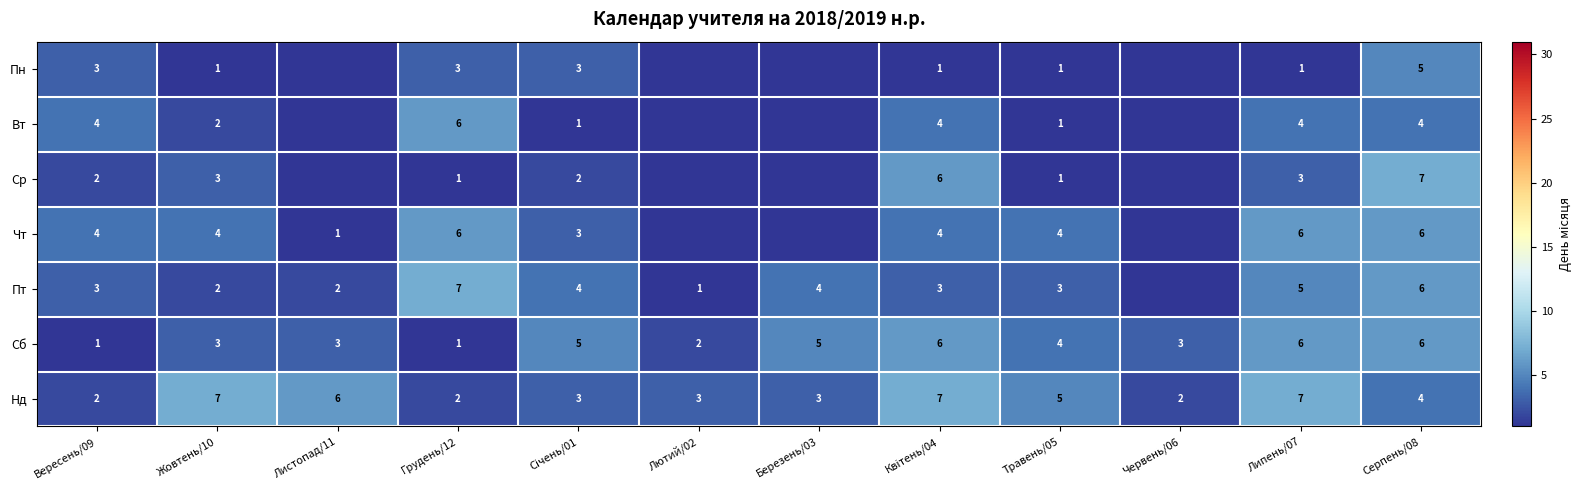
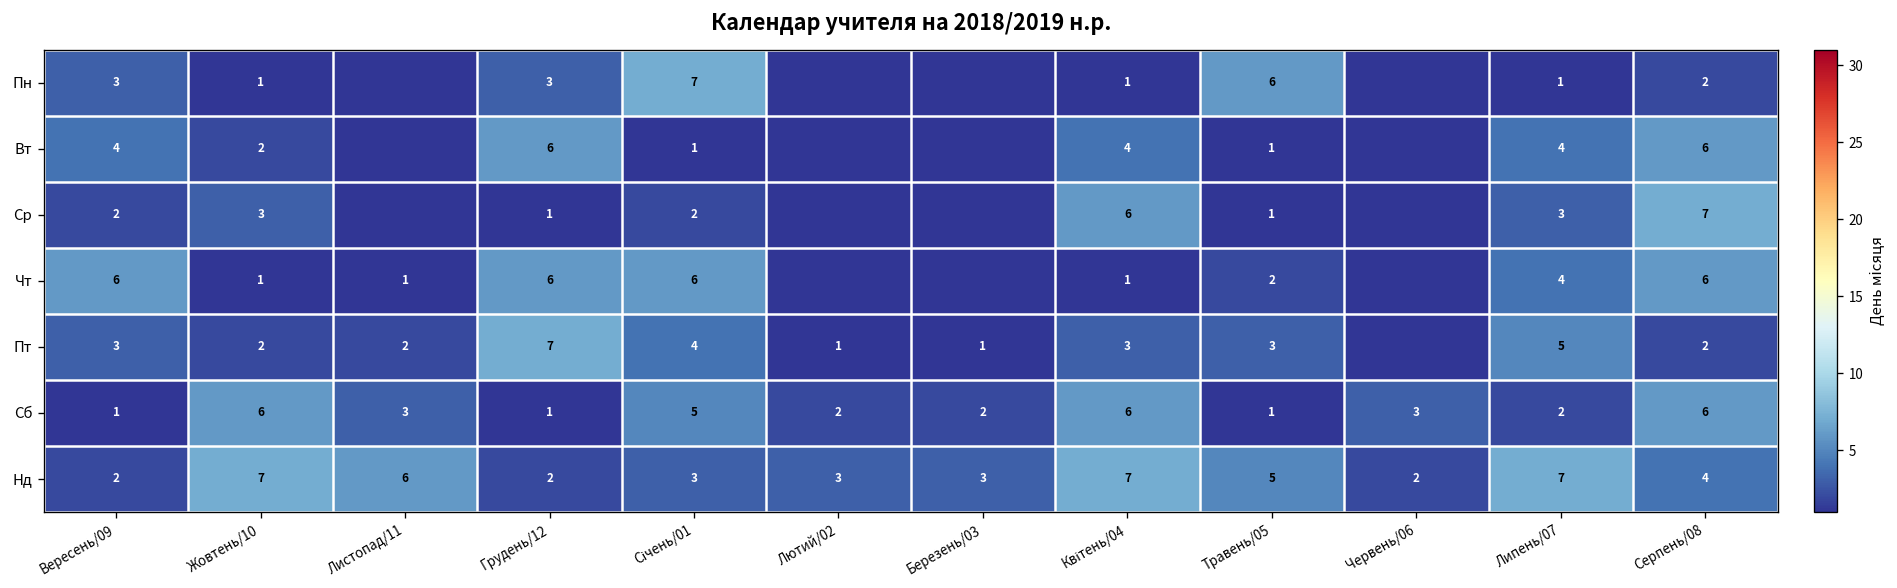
  {
    "Пн": {
      "Вересень/09": 3,
      "Жовтень/10": 1,
      "Грудень/12": 3,
-     "Січень/01": 3,
+     "Січень/01": 7,
      "Квітень/04": 1,
-     "Травень/05": 1,
+     "Травень/05": 6,
      "Липень/07": 1,
-     "Серпень/08": 5
+     "Серпень/08": 2
    },
    "Вт": {
      "Вересень/09": 4,
      "Жовтень/10": 2,
      "Грудень/12": 6,
      "Січень/01": 1,
      "Квітень/04": 4,
      "Травень/05": 1,
      "Липень/07": 4,
-     "Серпень/08": 4
+     "Серпень/08": 6
    },
    "Ср": {
      "Вересень/09": 2,
      "Жовтень/10": 3,
      "Грудень/12": 1,
      "Січень/01": 2,
      "Квітень/04": 6,
      "Травень/05": 1,
      "Липень/07": 3,
      "Серпень/08": 7
    },
    "Чт": {
-     "Вересень/09": 4,
-     "Жовтень/10": 4,
+     "Вересень/09": 6,
+     "Жовтень/10": 1,
      "Листопад/11": 1,
      "Грудень/12": 6,
-     "Січень/01": 3,
-     "Квітень/04": 4,
-     "Травень/05": 4,
-     "Липень/07": 6,
+     "Січень/01": 6,
+     "Квітень/04": 1,
+     "Травень/05": 2,
+     "Липень/07": 4,
      "Серпень/08": 6
    },
    "Пт": {
      "Вересень/09": 3,
      "Жовтень/10": 2,
      "Листопад/11": 2,
      "Грудень/12": 7,
      "Січень/01": 4,
      "Лютий/02": 1,
-     "Березень/03": 4,
+     "Березень/03": 1,
      "Квітень/04": 3,
      "Травень/05": 3,
      "Липень/07": 5,
-     "Серпень/08": 6
+     "Серпень/08": 2
    },
    "Сб": {
      "Вересень/09": 1,
-     "Жовтень/10": 3,
+     "Жовтень/10": 6,
      "Листопад/11": 3,
      "Грудень/12": 1,
      "Січень/01": 5,
      "Лютий/02": 2,
-     "Березень/03": 5,
+     "Березень/03": 2,
      "Квітень/04": 6,
-     "Травень/05": 4,
+     "Травень/05": 1,
      "Червень/06": 3,
-     "Липень/07": 6,
+     "Липень/07": 2,
      "Серпень/08": 6
    },
    "Нд": {
      "Вересень/09": 2,
      "Жовтень/10": 7,
      "Листопад/11": 6,
      "Грудень/12": 2,
      "Січень/01": 3,
      "Лютий/02": 3,
      "Березень/03": 3,
      "Квітень/04": 7,
      "Травень/05": 5,
      "Червень/06": 2,
      "Липень/07": 7,
      "Серпень/08": 4
    }
  }
